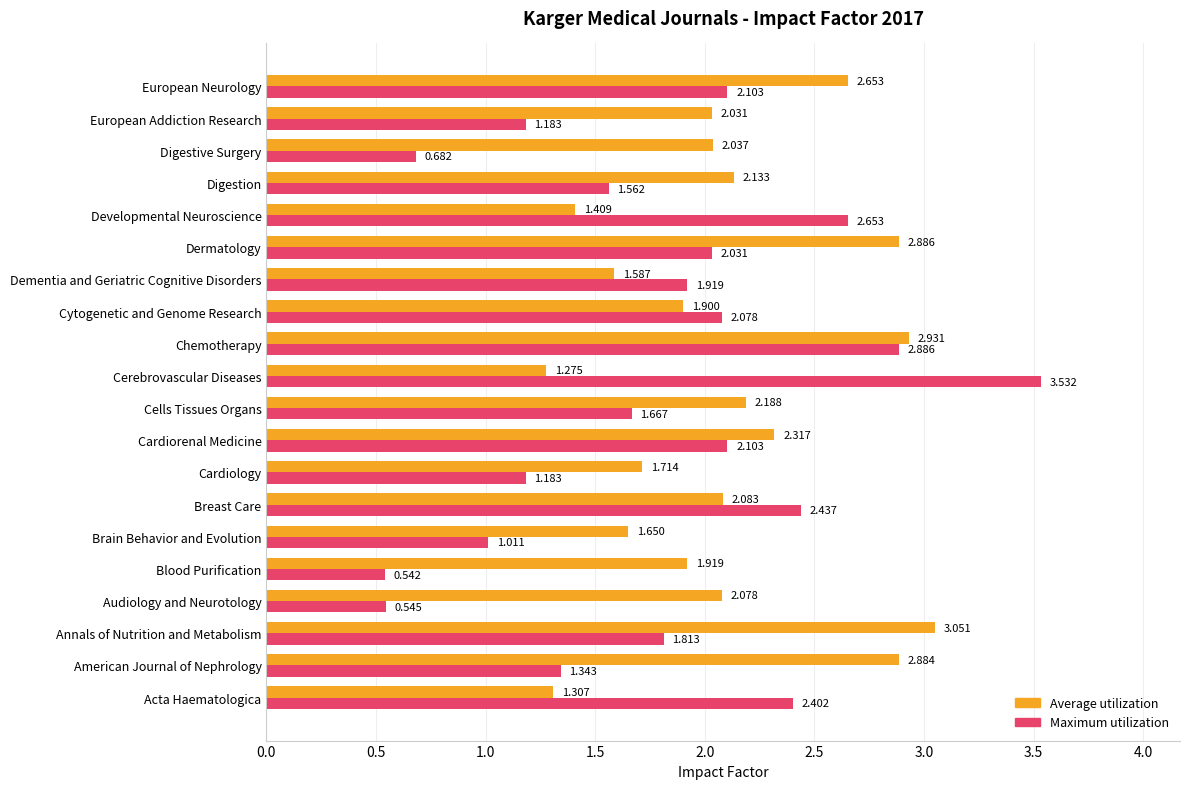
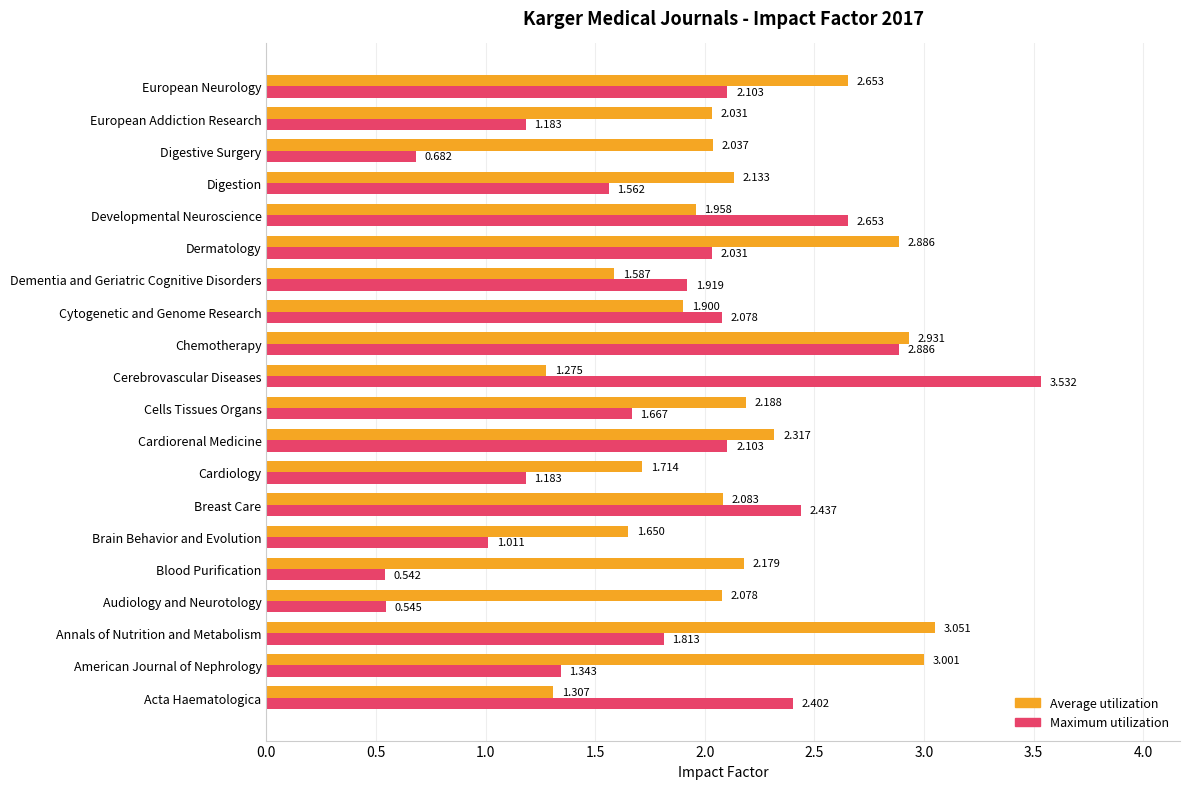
  {
    "Average utilization": {
      "European Neurology": 2.653,
      "European Addiction Research": 2.031,
      "Digestive Surgery": 2.037,
      "Digestion": 2.133,
-     "Developmental Neuroscience": 1.409,
+     "Developmental Neuroscience": 1.958,
      "Dermatology": 2.886,
      "Dementia and Geriatric Cognitive Disorders": 1.587,
      "Cytogenetic and Genome Research": 1.900,
      "Chemotherapy": 2.931,
      "Cerebrovascular Diseases": 1.275,
      "Cells Tissues Organs": 2.188,
      "Cardiorenal Medicine": 2.317,
      "Cardiology": 1.714,
      "Breast Care": 2.083,
      "Brain Behavior and Evolution": 1.650,
-     "Blood Purification": 1.919,
+     "Blood Purification": 2.179,
      "Audiology and Neurotology": 2.078,
      "Annals of Nutrition and Metabolism": 3.051,
-     "American Journal of Nephrology": 2.884,
+     "American Journal of Nephrology": 3.001,
      "Acta Haematologica": 1.307
    },
    "Maximum utilization": {
      "European Neurology": 2.103,
      "European Addiction Research": 1.183,
      "Digestive Surgery": 0.682,
      "Digestion": 1.562,
      "Developmental Neuroscience": 2.653,
      "Dermatology": 2.031,
      "Dementia and Geriatric Cognitive Disorders": 1.919,
      "Cytogenetic and Genome Research": 2.078,
      "Chemotherapy": 2.886,
      "Cerebrovascular Diseases": 3.532,
      "Cells Tissues Organs": 1.667,
      "Cardiorenal Medicine": 2.103,
      "Cardiology": 1.183,
      "Breast Care": 2.437,
      "Brain Behavior and Evolution": 1.011,
      "Blood Purification": 0.542,
      "Audiology and Neurotology": 0.545,
      "Annals of Nutrition and Metabolism": 1.813,
      "American Journal of Nephrology": 1.343,
      "Acta Haematologica": 2.402
    }
  }
